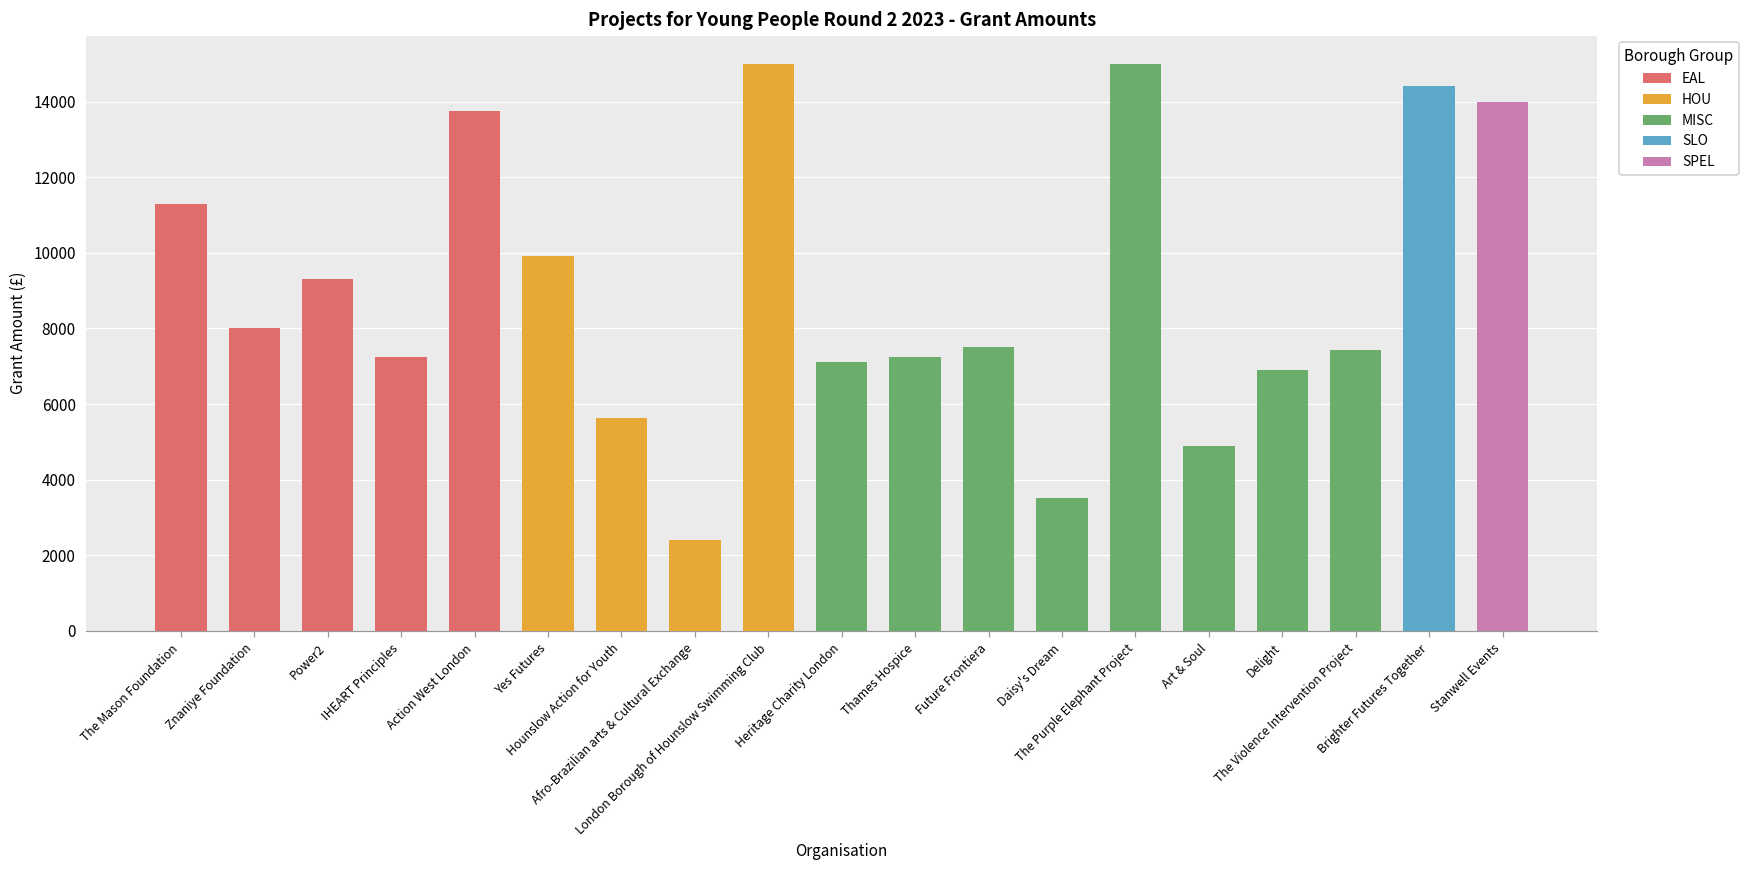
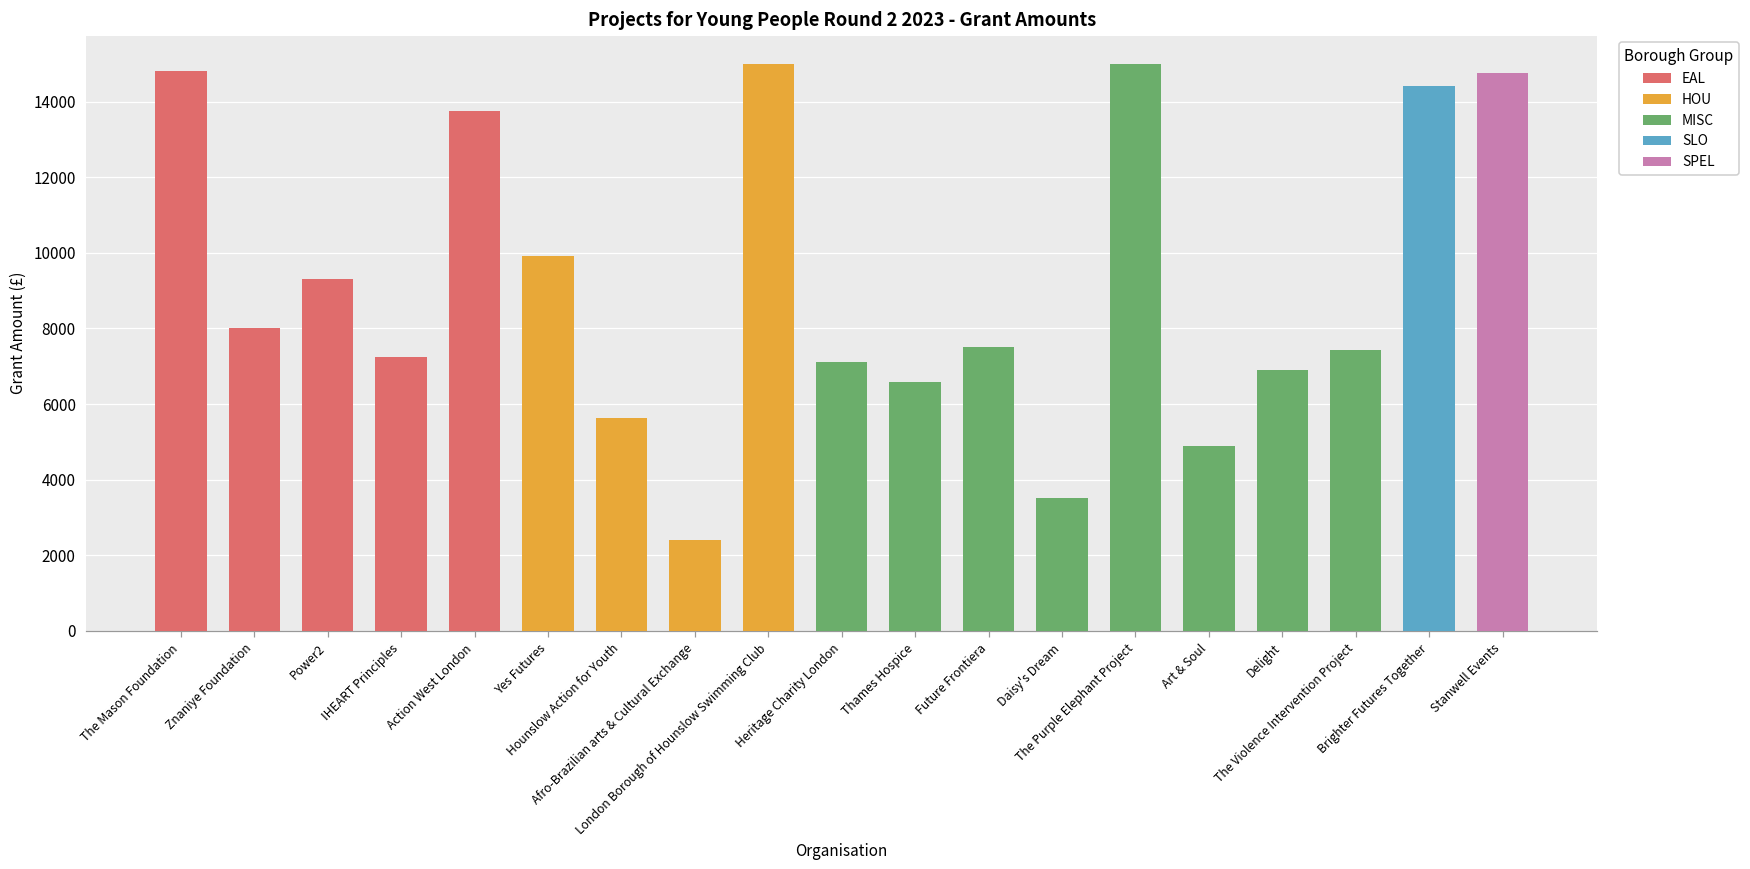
  {
-   "The Mason Foundation": 11300,
+   "The Mason Foundation": 14800,
    "Znaniye Foundation": 8000,
    "Power2": 9300,
    "IHEART Principles": 7200,
    "Action West London": 13700,
    "Yes Futures": 9900,
    "Hounslow Action for Youth": 5600,
    "Afro-Brazilian arts & Cultural Exchange": 2400,
    "London Borough of Hounslow Swimming Club": 15000,
    "Heritage Charity London": 7100,
-   "Thames Hospice": 7200,
+   "Thames Hospice": 6600,
    "Future Frontiera": 7500,
    "Daisy's Dream": 3500,
    "The Purple Elephant Project": 15000,
    "Art & Soul": 4900,
    "Delight": 6900,
    "The Violence Intervention Project": 7400,
    "Brighter Futures Together": 14400,
-   "Stanwell Events": 14000
+   "Stanwell Events": 14800
  }
